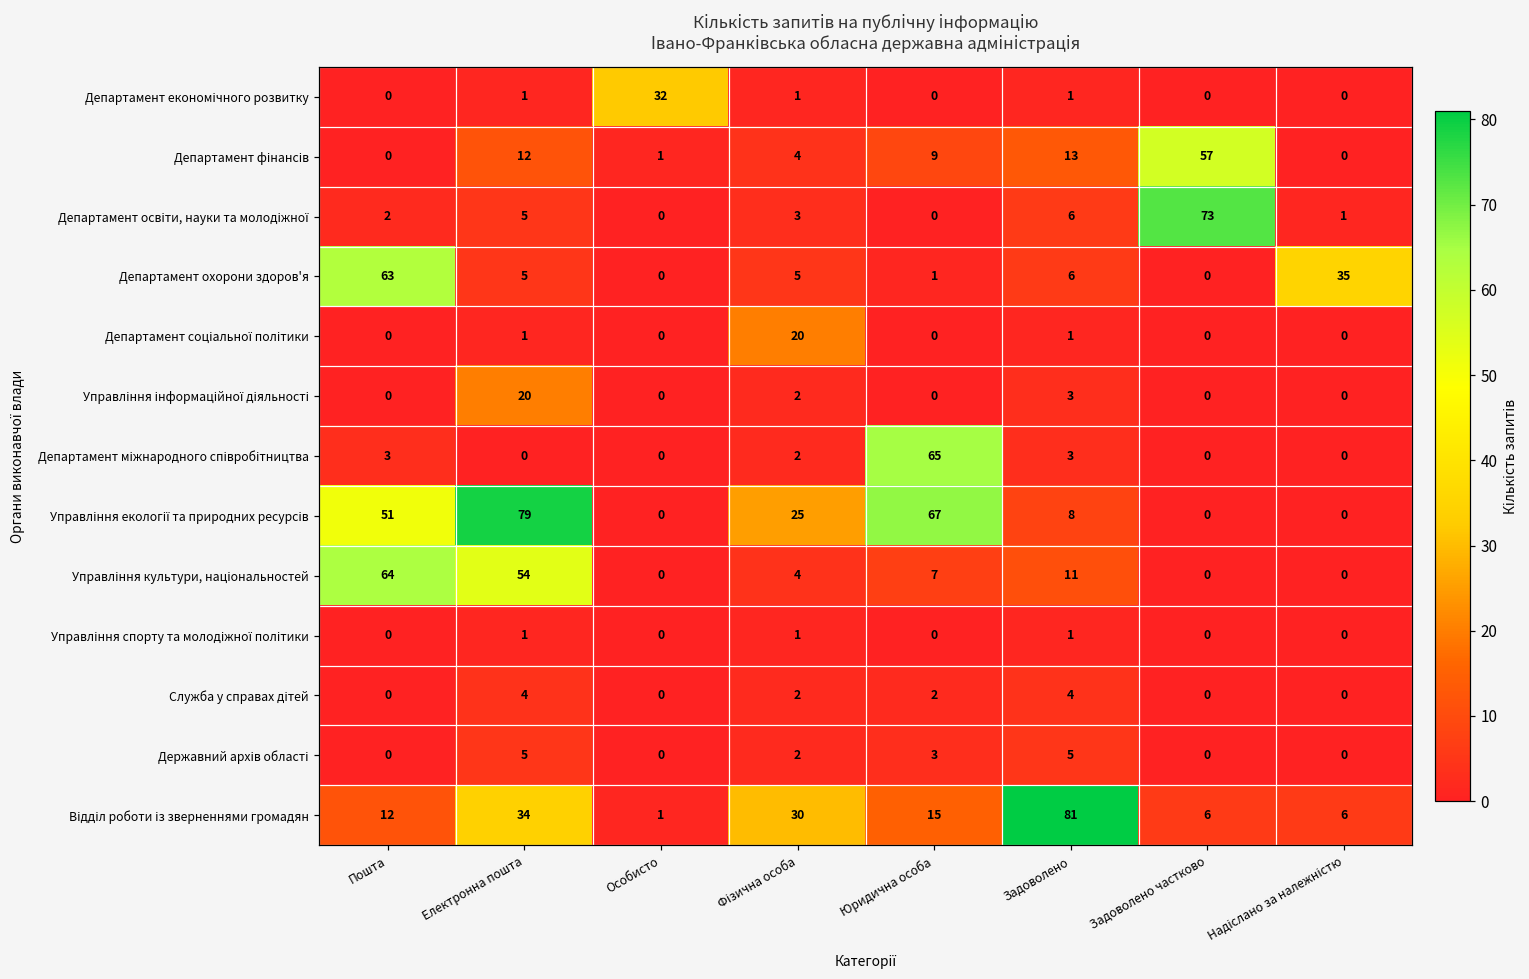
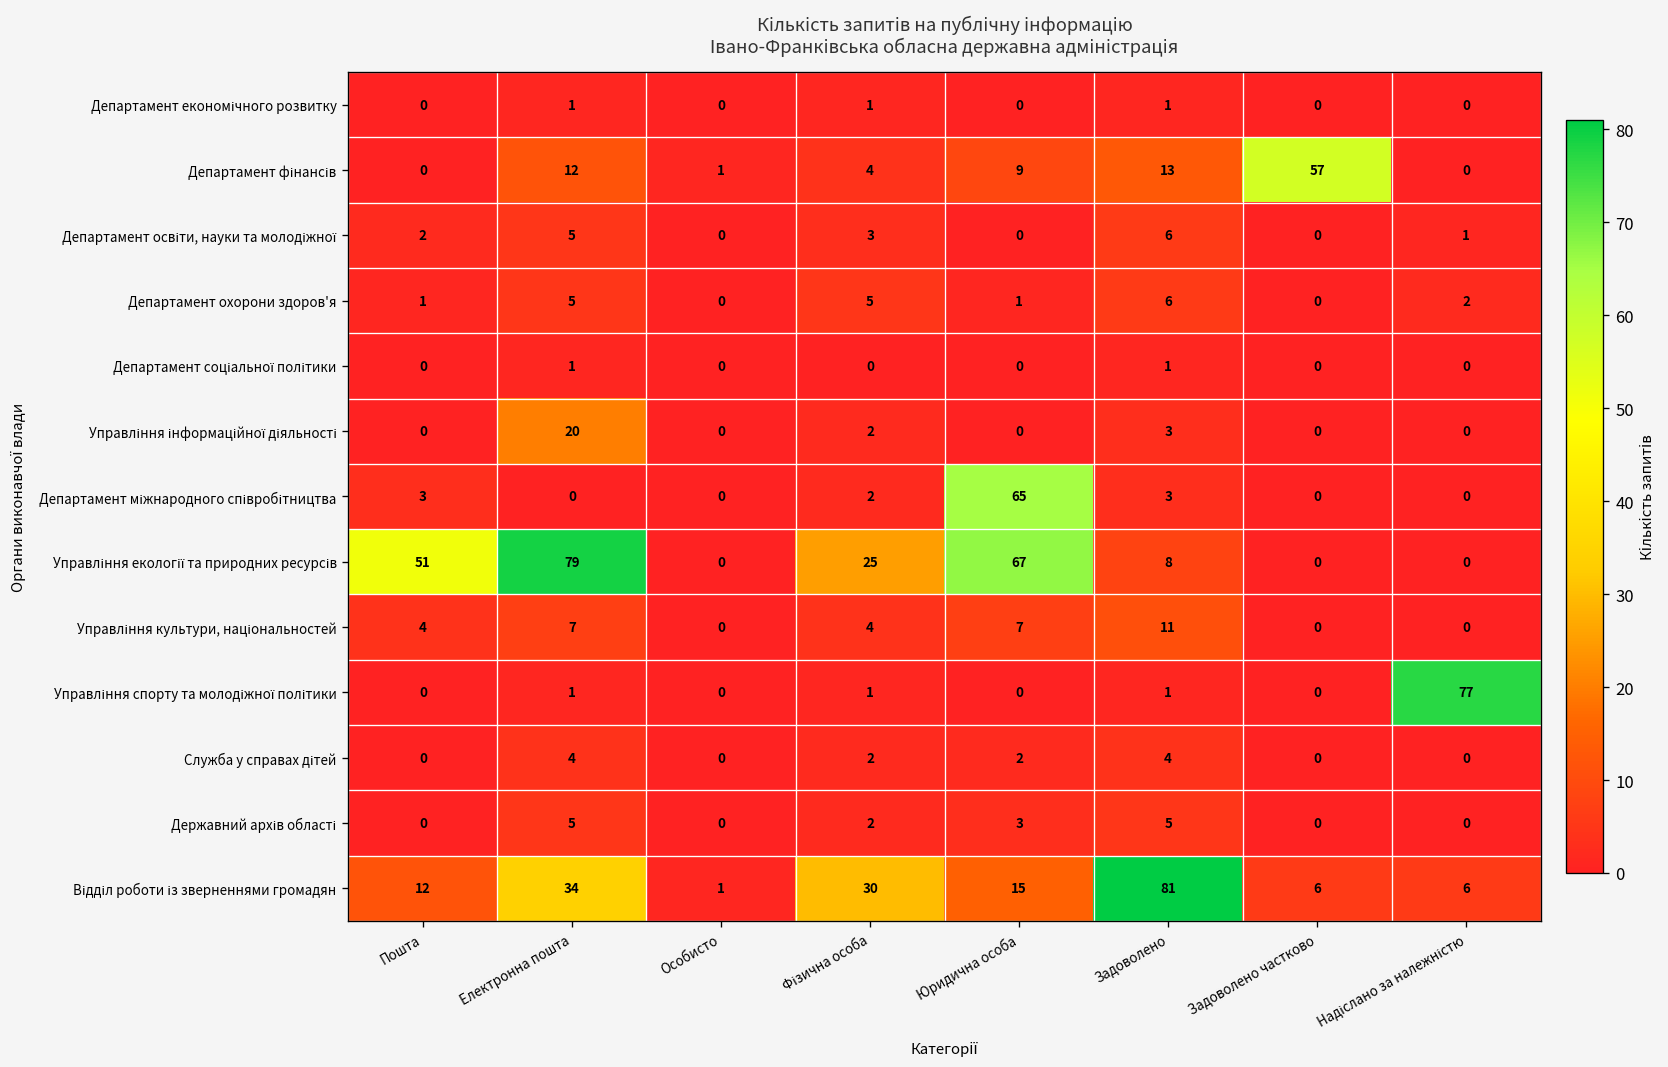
  {
    "Департамент економічного розвитку": {
      "Пошта": 0,
      "Електронна пошта": 1,
-     "Особисто": 32,
+     "Особисто": 0,
      "Фізична особа": 1,
      "Юридична особа": 0,
      "Задоволено": 1,
      "Задоволено частково": 0,
      "Надіслано за належністю": 0
    },
    "Департамент фінансів": {
      "Пошта": 0,
      "Електронна пошта": 12,
      "Особисто": 1,
      "Фізична особа": 4,
      "Юридична особа": 9,
      "Задоволено": 13,
      "Задоволено частково": 57,
      "Надіслано за належністю": 0
    },
    "Департамент освіти, науки та молодіжної": {
      "Пошта": 2,
      "Електронна пошта": 5,
      "Особисто": 0,
      "Фізична особа": 3,
      "Юридична особа": 0,
      "Задоволено": 6,
-     "Задоволено частково": 73,
+     "Задоволено частково": 0,
      "Надіслано за належністю": 1
    },
    "Департамент охорони здоров'я": {
-     "Пошта": 63,
+     "Пошта": 1,
      "Електронна пошта": 5,
      "Особисто": 0,
      "Фізична особа": 5,
      "Юридична особа": 1,
      "Задоволено": 6,
      "Задоволено частково": 0,
-     "Надіслано за належністю": 35
+     "Надіслано за належністю": 2
    },
    "Департамент соціальної політики": {
      "Пошта": 0,
      "Електронна пошта": 1,
      "Особисто": 0,
-     "Фізична особа": 20,
+     "Фізична особа": 0,
      "Юридична особа": 0,
      "Задоволено": 1,
      "Задоволено частково": 0,
      "Надіслано за належністю": 0
    },
    "Управління інформаційної діяльності": {
      "Пошта": 0,
      "Електронна пошта": 20,
      "Особисто": 0,
      "Фізична особа": 2,
      "Юридична особа": 0,
      "Задоволено": 3,
      "Задоволено частково": 0,
      "Надіслано за належністю": 0
    },
    "Департамент міжнародного співробітництва": {
      "Пошта": 3,
      "Електронна пошта": 0,
      "Особисто": 0,
      "Фізична особа": 2,
      "Юридична особа": 65,
      "Задоволено": 3,
      "Задоволено частково": 0,
      "Надіслано за належністю": 0
    },
    "Управління екології та природних ресурсів": {
      "Пошта": 51,
      "Електронна пошта": 79,
      "Особисто": 0,
      "Фізична особа": 25,
      "Юридична особа": 67,
      "Задоволено": 8,
      "Задоволено частково": 0,
      "Надіслано за належністю": 0
    },
    "Управління культури, національностей": {
-     "Пошта": 64,
-     "Електронна пошта": 54,
+     "Пошта": 4,
+     "Електронна пошта": 7,
      "Особисто": 0,
      "Фізична особа": 4,
      "Юридична особа": 7,
      "Задоволено": 11,
      "Задоволено частково": 0,
      "Надіслано за належністю": 0
    },
    "Управління спорту та молодіжної політики": {
      "Пошта": 0,
      "Електронна пошта": 1,
      "Особисто": 0,
      "Фізична особа": 1,
      "Юридична особа": 0,
      "Задоволено": 1,
      "Задоволено частково": 0,
-     "Надіслано за належністю": 0
+     "Надіслано за належністю": 77
    },
    "Служба у справах дітей": {
      "Пошта": 0,
      "Електронна пошта": 4,
      "Особисто": 0,
      "Фізична особа": 2,
      "Юридична особа": 2,
      "Задоволено": 4,
      "Задоволено частково": 0,
      "Надіслано за належністю": 0
    },
    "Державний архів області": {
      "Пошта": 0,
      "Електронна пошта": 5,
      "Особисто": 0,
      "Фізична особа": 2,
      "Юридична особа": 3,
      "Задоволено": 5,
      "Задоволено частково": 0,
      "Надіслано за належністю": 0
    },
    "Відділ роботи із зверненнями громадян": {
      "Пошта": 12,
      "Електронна пошта": 34,
      "Особисто": 1,
      "Фізична особа": 30,
      "Юридична особа": 15,
      "Задоволено": 81,
      "Задоволено частково": 6,
      "Надіслано за належністю": 6
    }
  }
